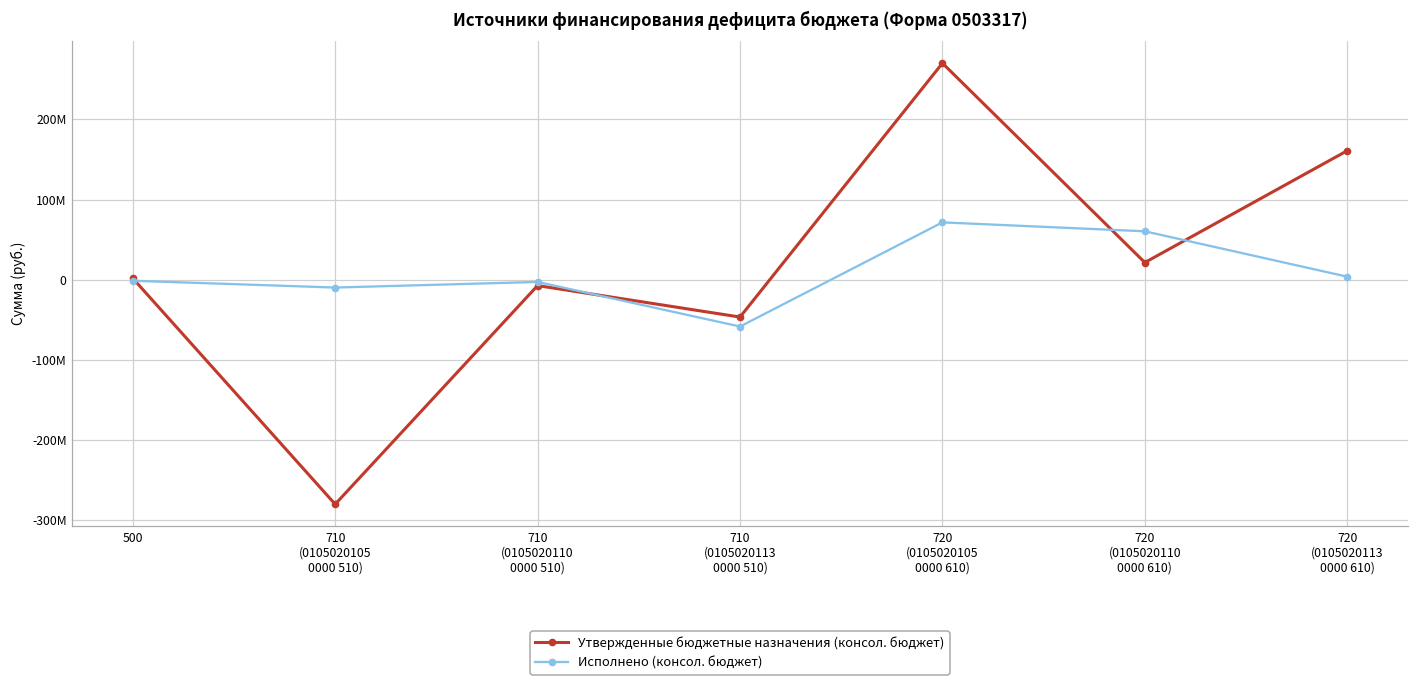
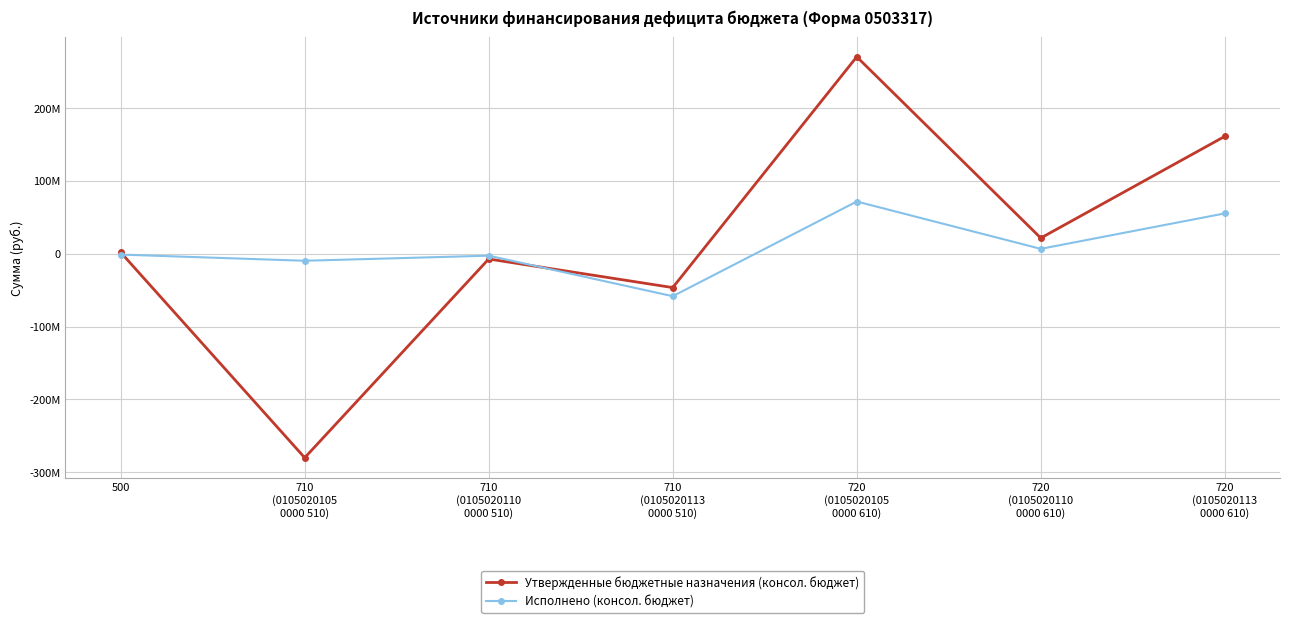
  {
    "Утвержденные бюджетные назначения (консол. бюджет)": {
      "710 (0105020105 0000 510)": -280000000,
      "710 (0105020110 0000 510)": -10000000,
      "710 (0105020113 0000 510)": -50000000,
      "720 (0105020105 0000 610)": 270000000,
      "720 (0105020110 0000 610)": 20000000,
      "720 (0105020113 0000 610)": 160000000
    },
    "Исполнено (консол. бюджет)": {
      "710 (0105020105 0000 510)": -10000000,
      "710 (0105020110 0000 510)": 0,
      "710 (0105020113 0000 510)": -60000000,
      "720 (0105020105 0000 610)": 70000000,
-     "720 (0105020110 0000 610)": 60000000,
-     "720 (0105020113 0000 610)": 0
+     "720 (0105020110 0000 610)": 10000000,
+     "720 (0105020113 0000 610)": 60000000
    }
  }
